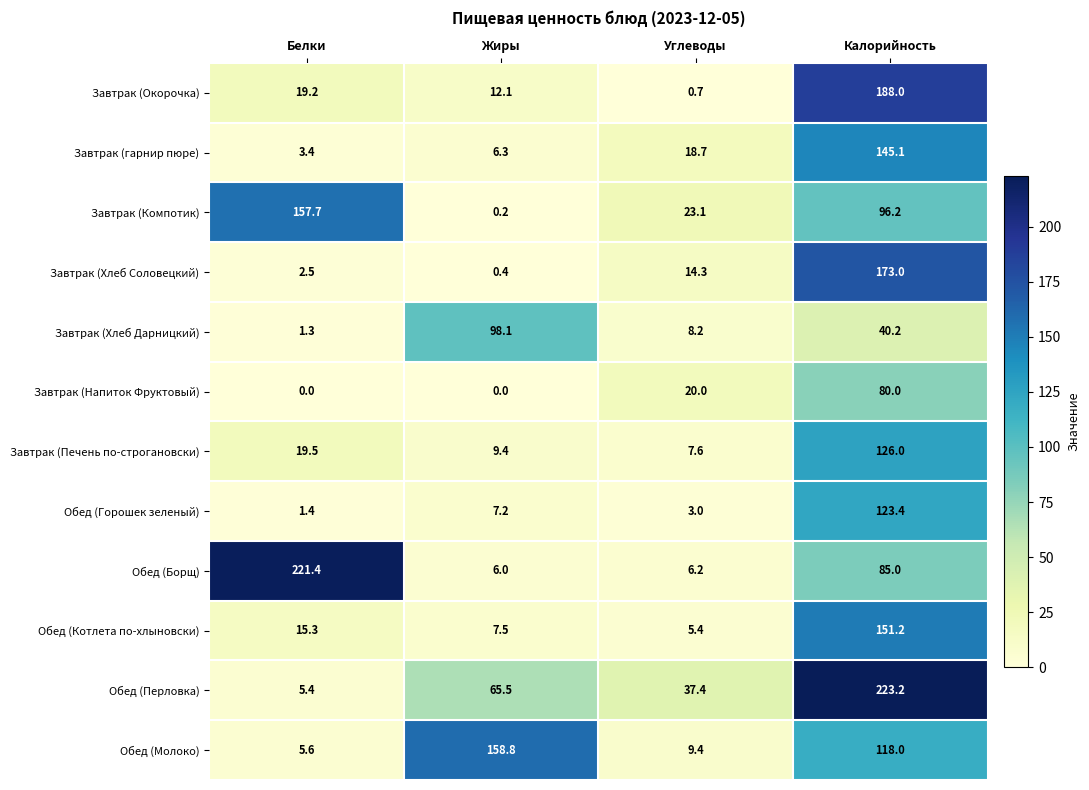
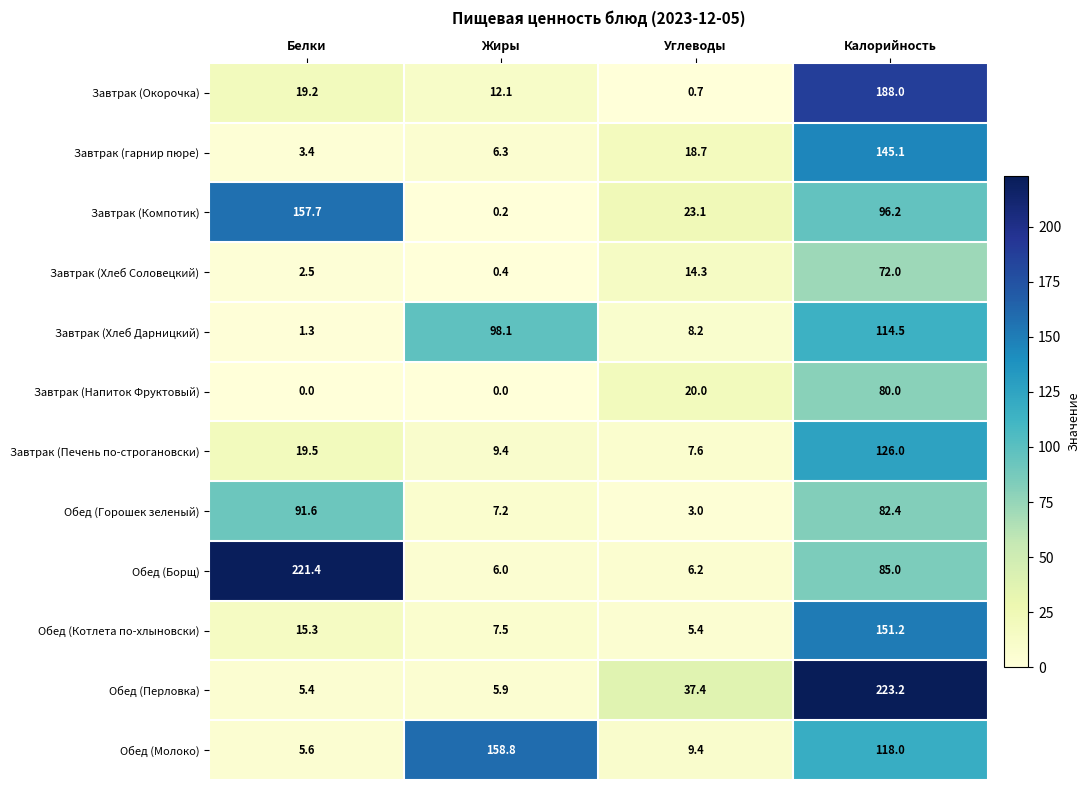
  {
    "Завтрак (Окорочка)": {
      "Белки": 19.2,
      "Жиры": 12.1,
      "Углеводы": 0.7,
      "Калорийность": 188.0
    },
    "Завтрак (гарнир пюре)": {
      "Белки": 3.4,
      "Жиры": 6.3,
      "Углеводы": 18.7,
      "Калорийность": 145.1
    },
    "Завтрак (Компотик)": {
      "Белки": 157.7,
      "Жиры": 0.2,
      "Углеводы": 23.1,
      "Калорийность": 96.2
    },
    "Завтрак (Хлеб Соловецкий)": {
      "Белки": 2.5,
      "Жиры": 0.4,
      "Углеводы": 14.3,
-     "Калорийность": 173.0
+     "Калорийность": 72.0
    },
    "Завтрак (Хлеб Дарницкий)": {
      "Белки": 1.3,
      "Жиры": 98.1,
      "Углеводы": 8.2,
-     "Калорийность": 40.2
+     "Калорийность": 114.5
    },
    "Завтрак (Напиток Фруктовый)": {
      "Белки": 0.0,
      "Жиры": 0.0,
      "Углеводы": 20.0,
      "Калорийность": 80.0
    },
    "Завтрак (Печень по-строгановски)": {
      "Белки": 19.5,
      "Жиры": 9.4,
      "Углеводы": 7.6,
      "Калорийность": 126.0
    },
    "Обед (Горошек зеленый)": {
-     "Белки": 1.4,
+     "Белки": 91.6,
      "Жиры": 7.2,
      "Углеводы": 3.0,
-     "Калорийность": 123.4
+     "Калорийность": 82.4
    },
    "Обед (Борщ)": {
      "Белки": 221.4,
      "Жиры": 6.0,
      "Углеводы": 6.2,
      "Калорийность": 85.0
    },
    "Обед (Котлета по-хлыновски)": {
      "Белки": 15.3,
      "Жиры": 7.5,
      "Углеводы": 5.4,
      "Калорийность": 151.2
    },
    "Обед (Перловка)": {
      "Белки": 5.4,
-     "Жиры": 65.5,
+     "Жиры": 5.9,
      "Углеводы": 37.4,
      "Калорийность": 223.2
    },
    "Обед (Молоко)": {
      "Белки": 5.6,
      "Жиры": 158.8,
      "Углеводы": 9.4,
      "Калорийность": 118.0
    }
  }
